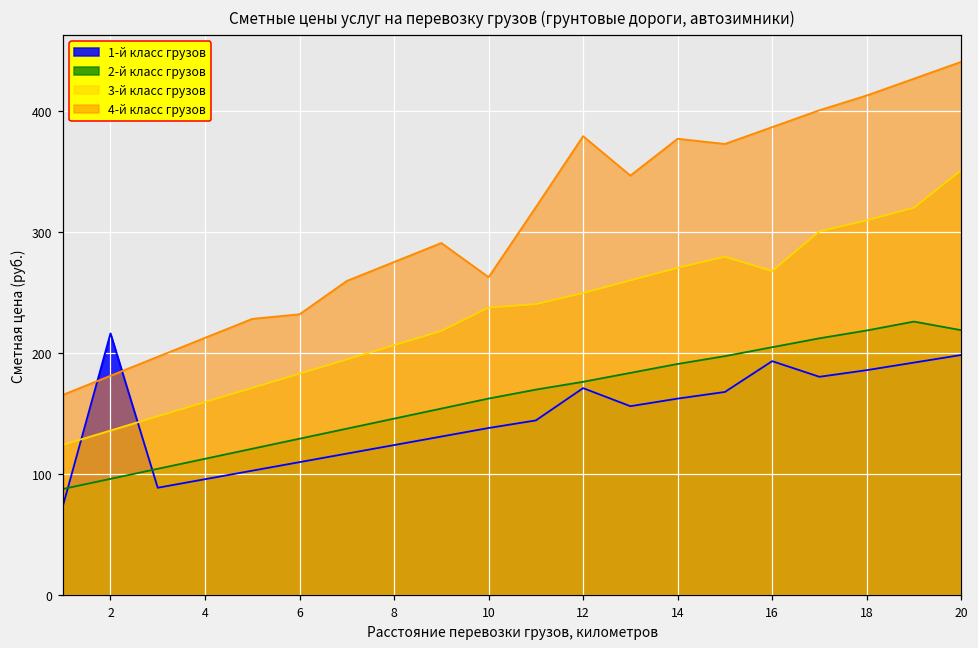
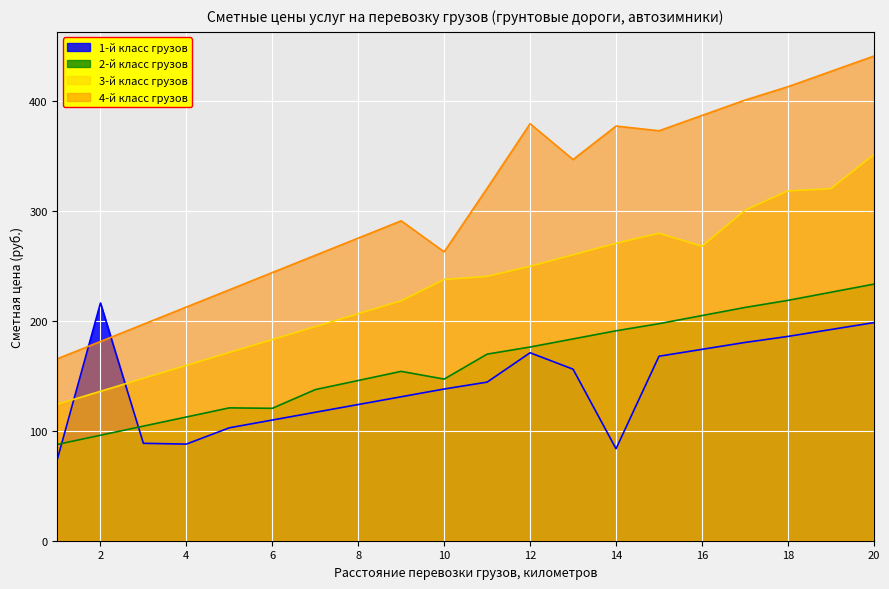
  {
    "1-й класс грузов": {
      "2": 216,
-     "4": 96,
+     "4": 88,
      "6": 110,
      "8": 124,
      "10": 138,
      "12": 171,
-     "14": 162,
-     "16": 193,
+     "14": 84,
+     "16": 174,
      "18": 186,
      "20": 198
    },
    "2-й класс грузов": {
      "2": 96,
      "4": 112,
-     "6": 129,
+     "6": 120,
      "8": 146,
-     "10": 162,
+     "10": 147,
      "12": 176,
      "14": 191,
      "16": 205,
      "18": 219,
-     "20": 219
+     "20": 233
    },
    "3-й класс грузов": {
      "2": 136,
      "4": 159,
      "6": 183,
      "8": 206,
      "10": 238,
      "12": 250,
      "14": 270,
      "16": 268,
-     "18": 310,
+     "18": 318,
      "20": 351
    },
    "4-й класс грузов": {
      "2": 181,
      "4": 212,
-     "6": 232,
+     "6": 244,
      "8": 275,
      "10": 263,
      "12": 379,
      "14": 377,
      "16": 387,
      "18": 413,
      "20": 441
    }
  }
